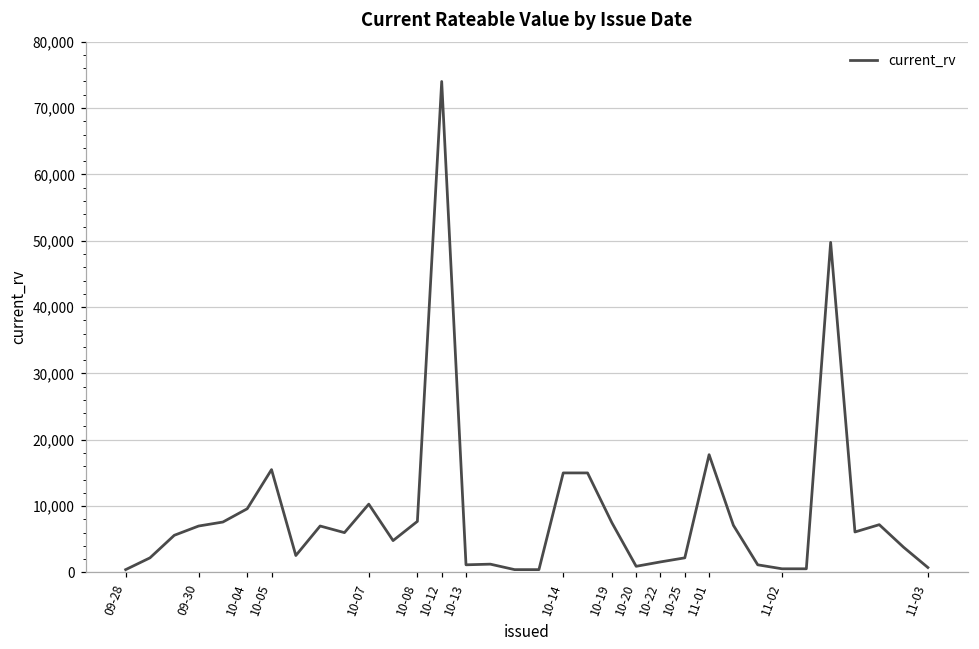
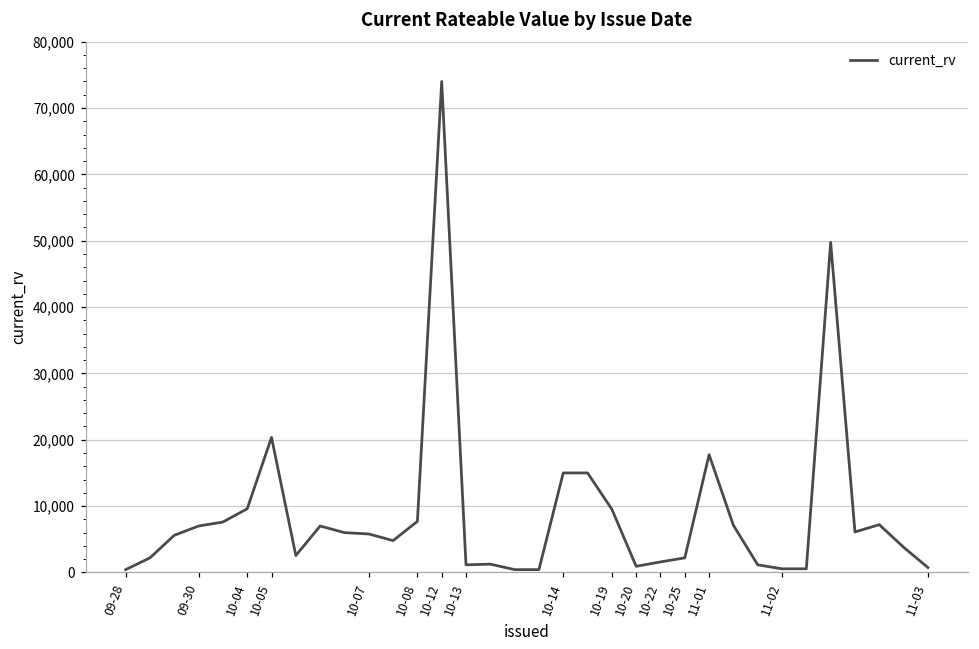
  {
    "09-28": "0",
    "09-30": "7,000",
    "10-04": "10,000",
-   "10-05": "16,000",
-   "10-07": "10,000",
+   "10-05": "20,000",
+   "10-07": "6,000",
    "10-08": "8,000",
    "10-12": "74,000",
    "10-13": "1,000",
    "10-14": "15,000",
-   "10-19": "8,000",
+   "10-19": "10,000",
    "10-20": "1,000",
    "10-22": "2,000",
    "10-25": "2,000",
    "11-01": "18,000",
    "11-02": "1,000",
    "11-03": "1,000"
  }
